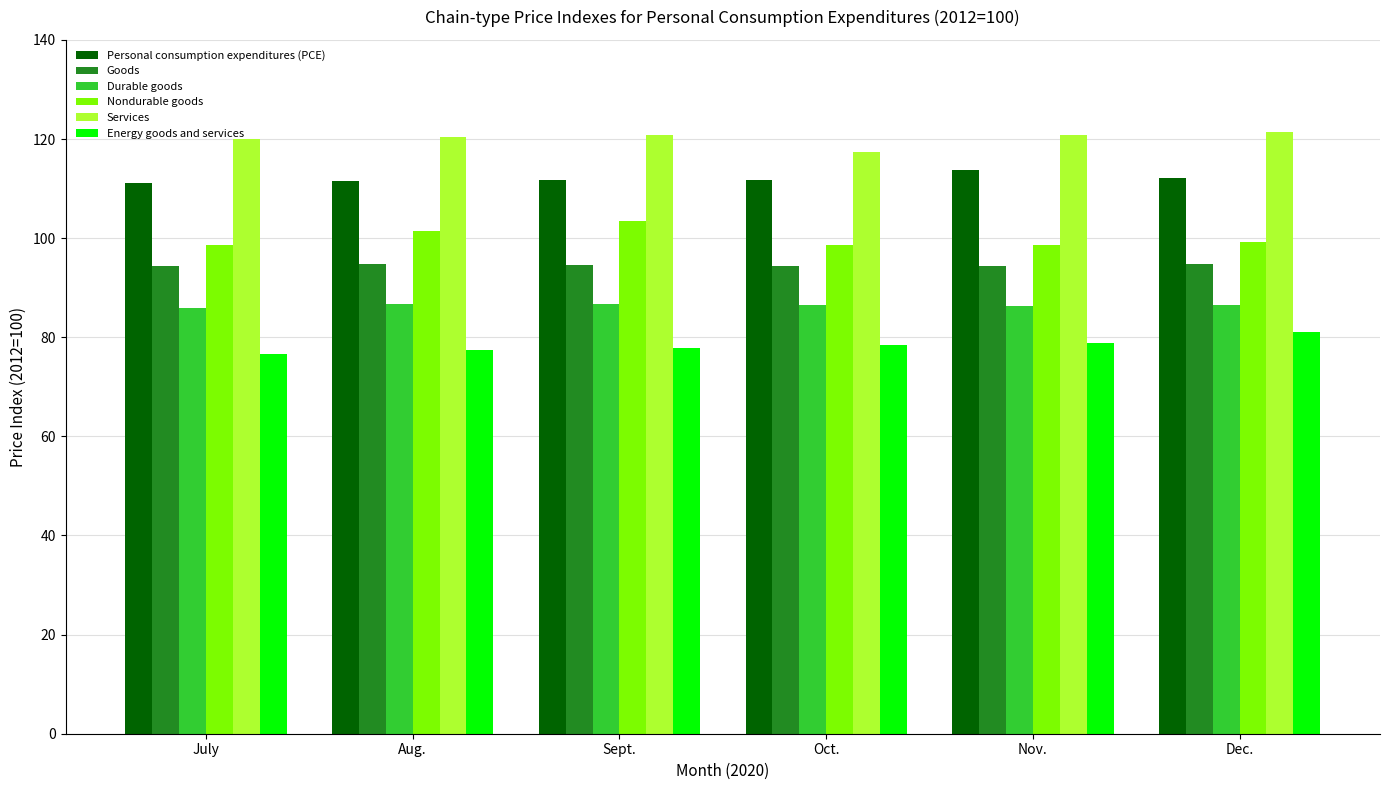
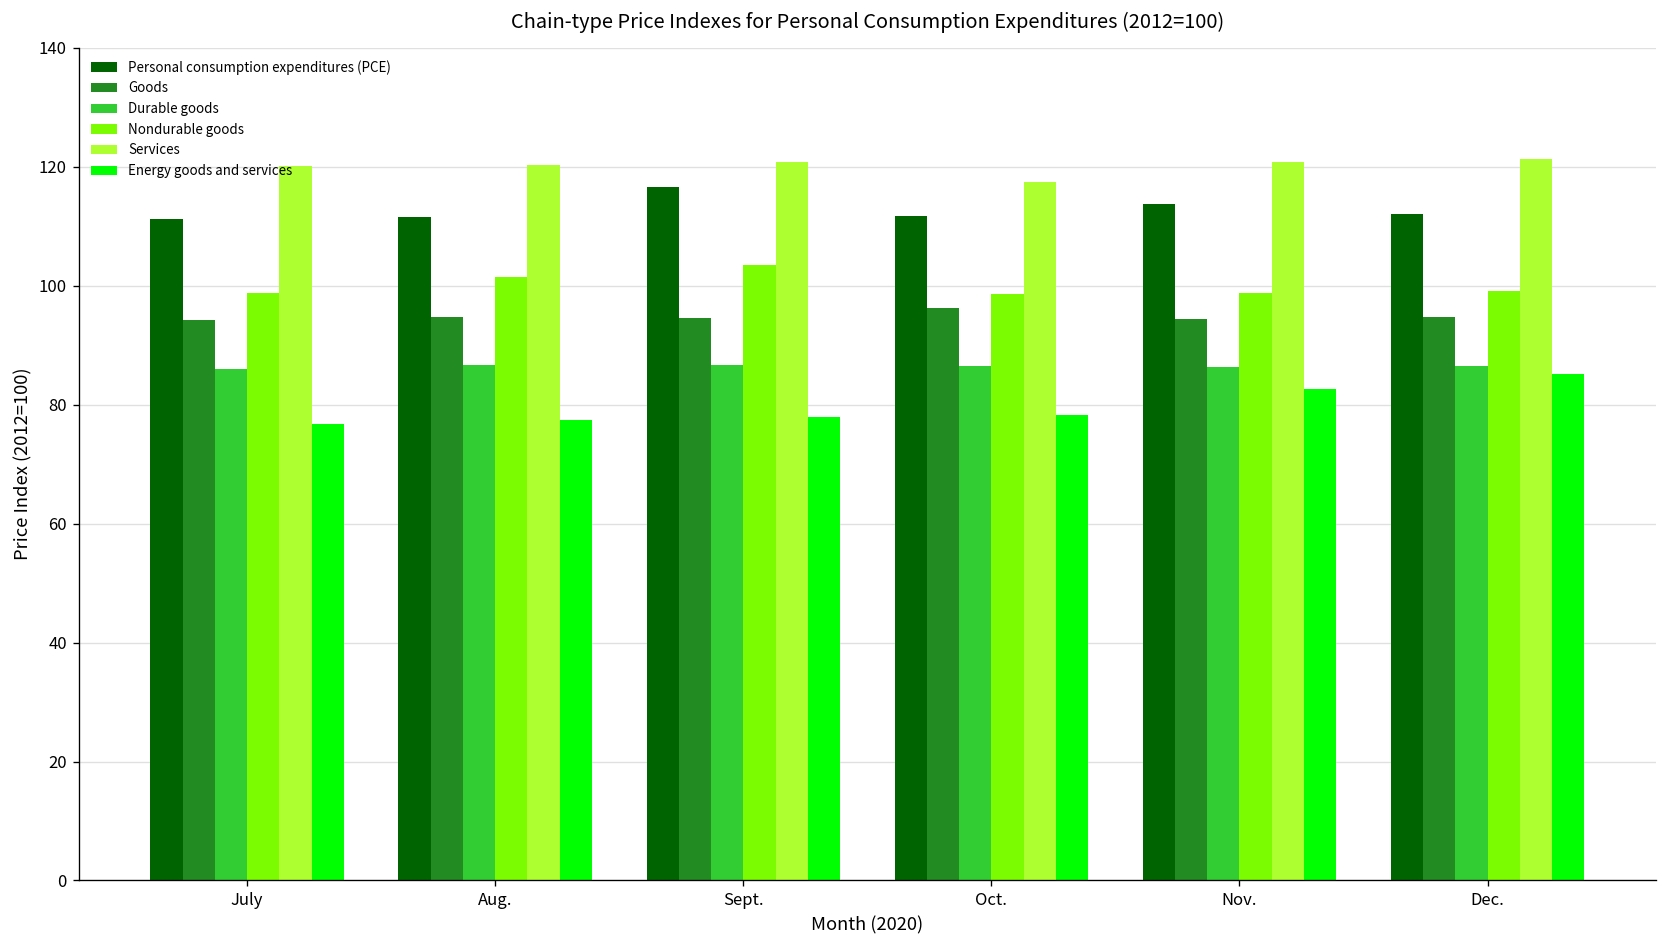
  {
    "Personal consumption expenditures (PCE)": {
      "July": 111,
      "Aug.": 111,
-     "Sept.": 112,
+     "Sept.": 117,
      "Oct.": 112,
      "Nov.": 114,
      "Dec.": 112
    },
    "Goods": {
      "July": 94,
      "Aug.": 95,
      "Sept.": 95,
-     "Oct.": 94,
+     "Oct.": 96,
      "Nov.": 94,
      "Dec.": 95
    },
    "Durable goods": {
      "July": 86,
      "Aug.": 87,
      "Sept.": 87,
      "Oct.": 87,
      "Nov.": 86,
      "Dec.": 86
    },
    "Nondurable goods": {
      "July": 99,
      "Aug.": 101,
      "Sept.": 104,
      "Oct.": 99,
      "Nov.": 99,
      "Dec.": 99
    },
    "Services": {
      "July": 120,
      "Aug.": 120,
      "Sept.": 121,
      "Oct.": 117,
      "Nov.": 121,
      "Dec.": 121
    },
    "Energy goods and services": {
      "July": 77,
      "Aug.": 77,
      "Sept.": 78,
      "Oct.": 78,
-     "Nov.": 79,
-     "Dec.": 81
+     "Nov.": 83,
+     "Dec.": 85
    }
  }
